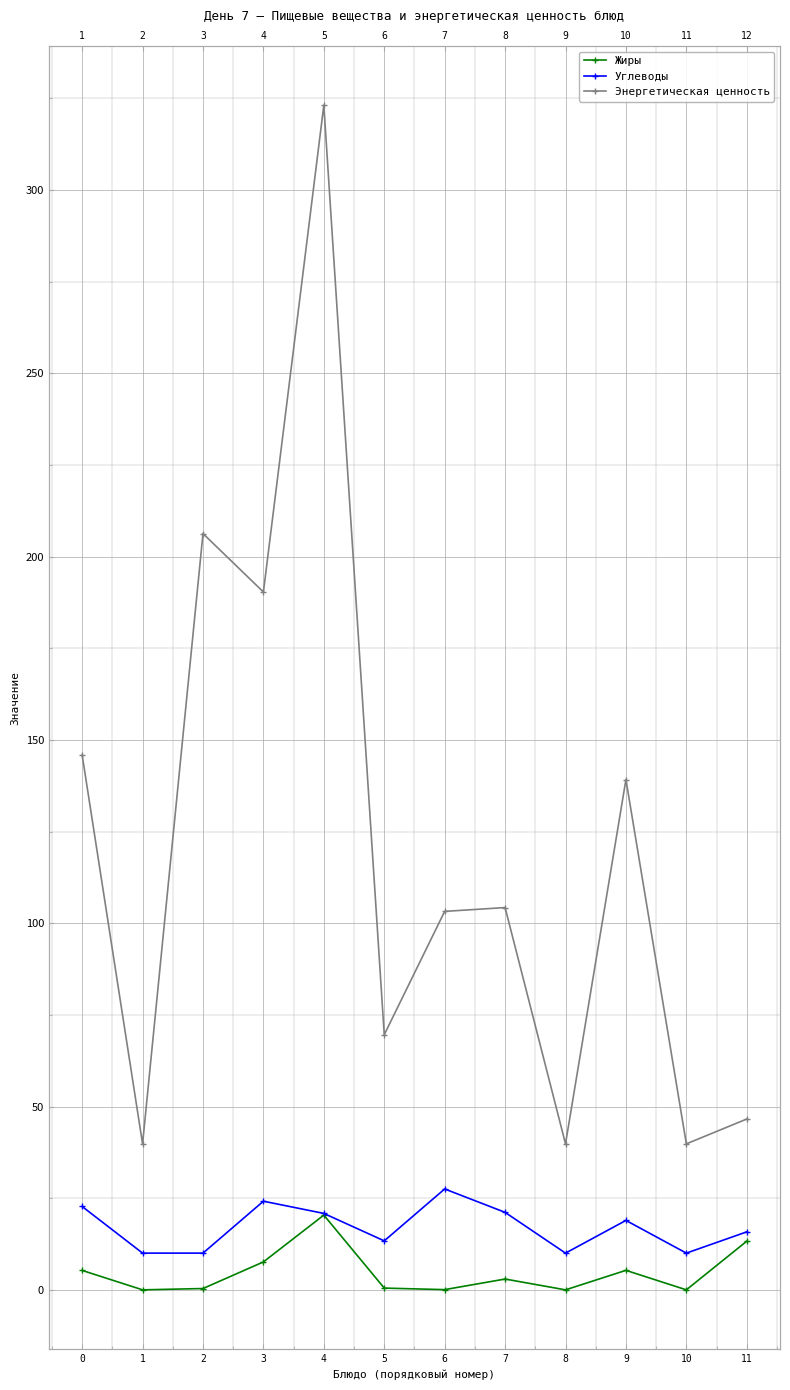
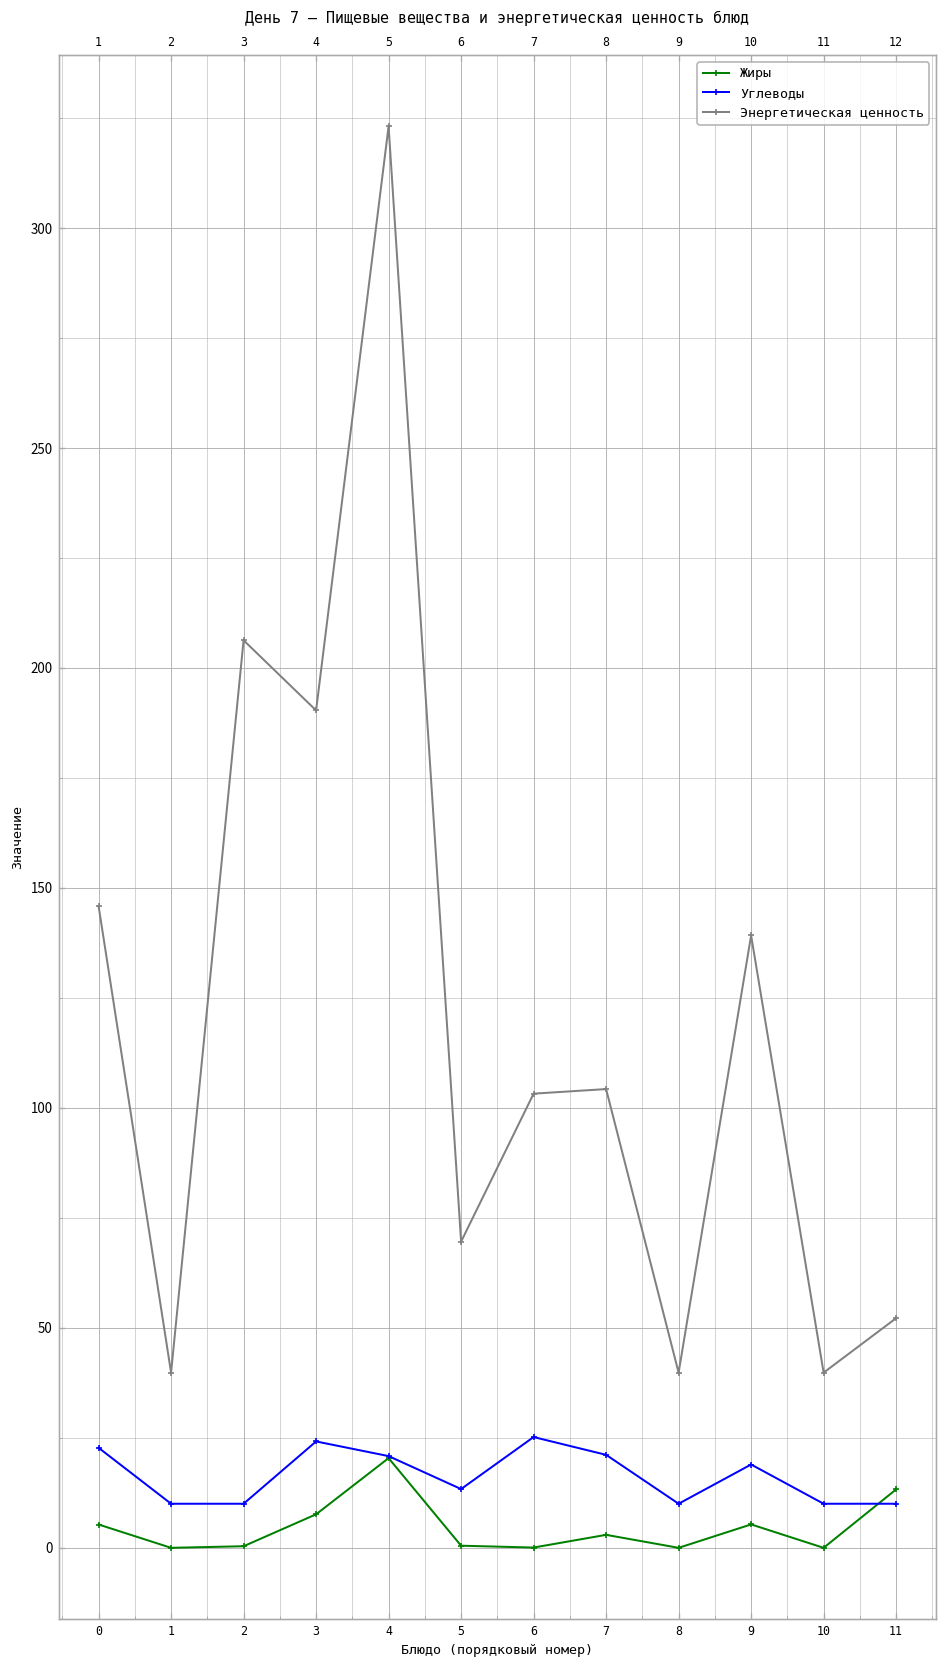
  {
    "Жиры": {
      "0": 5,
      "1": 0,
      "2": 0,
      "3": 8,
      "5": 0,
      "6": 0,
      "7": 3,
      "8": 0,
      "9": 5,
      "10": 0,
      "11": 13
    },
    "Углеводы": {
      "0": 23,
      "1": 10,
      "2": 10,
      "3": 24,
      "5": 13,
-     "6": 28,
+     "6": 25,
      "7": 21,
      "8": 10,
      "9": 19,
      "10": 10,
-     "11": 16
+     "11": 10
    },
    "Энергетическая ценность": {
      "0": 146,
      "1": 40,
      "2": 206,
      "3": 190,
      "4": 323,
      "5": 70,
      "6": 103,
      "7": 104,
      "8": 40,
      "9": 139,
      "10": 40,
-     "11": 47
+     "11": 52
    }
  }
